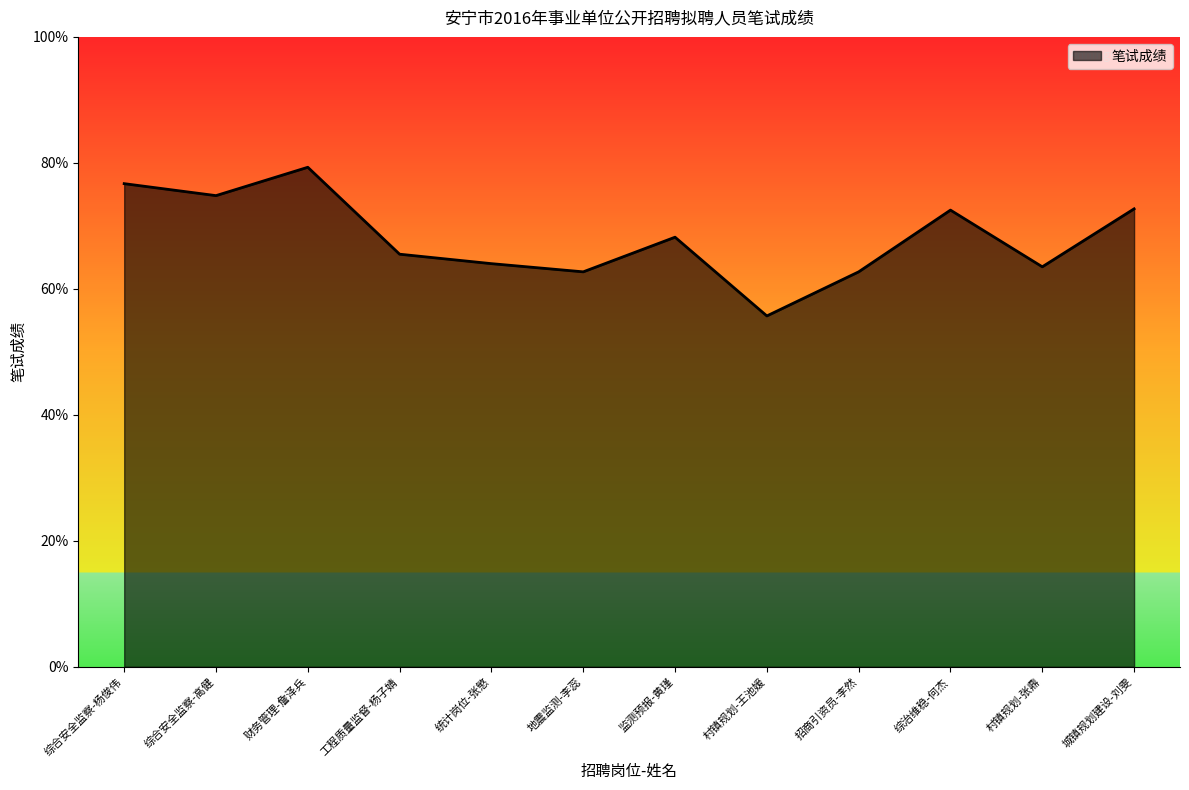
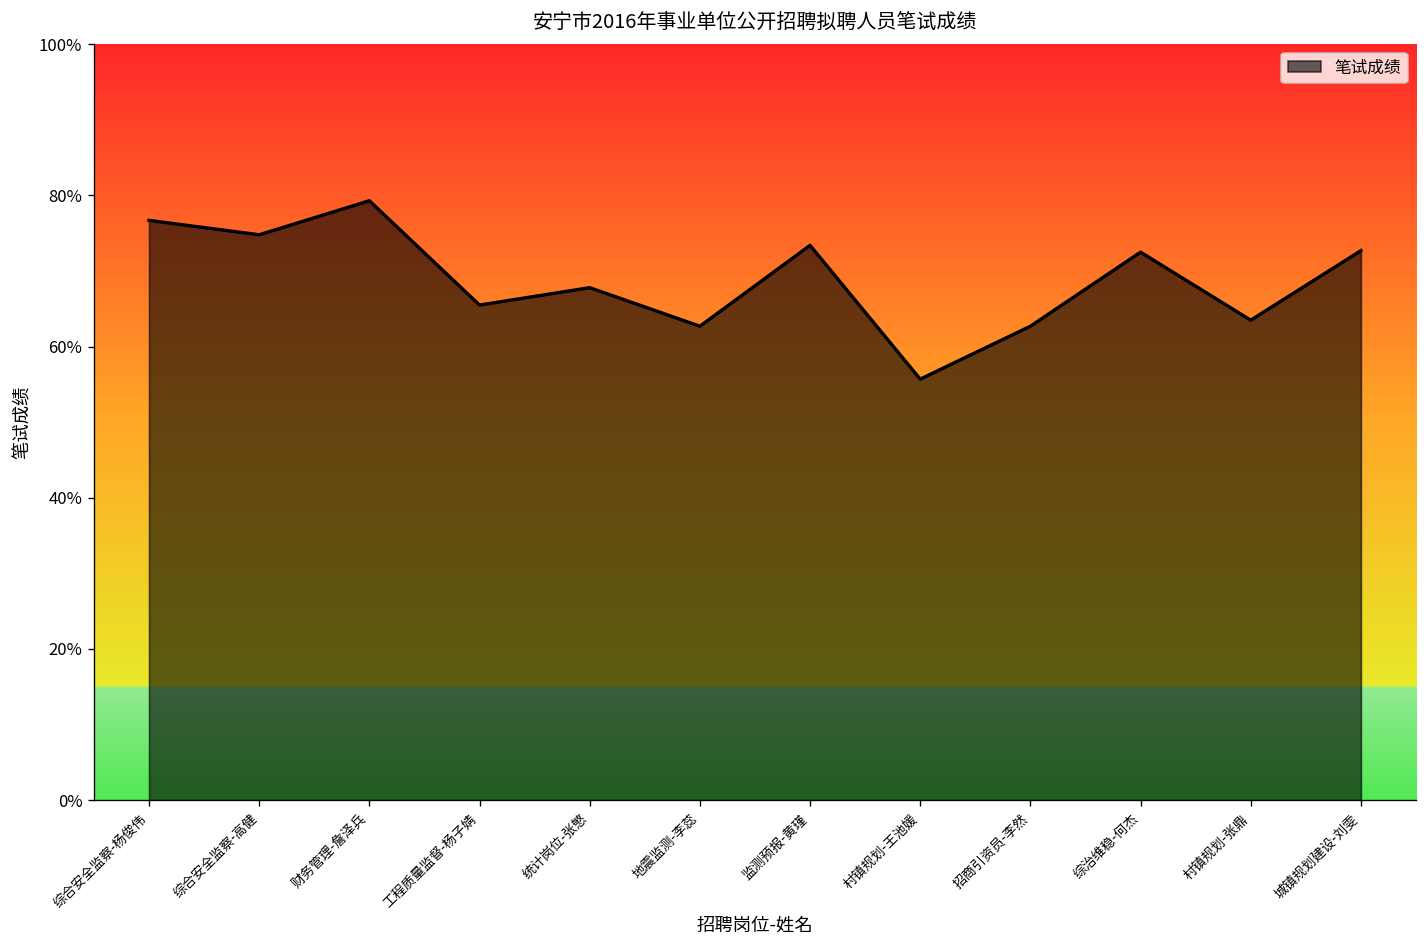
  {
    "综合安全监察-杨俊伟": "77%",
    "综合安全监察-高健": "75%",
    "财务管理-詹泽兵": "79%",
    "工程质量监督-杨子婧": "66%",
-   "统计岗位-张慜": "64%",
+   "统计岗位-张慜": "68%",
    "地震监测-李蕊": "63%",
-   "监测预报-黄瑾": "68%",
+   "监测预报-黄瑾": "73%",
    "村镇规划-王池媛": "56%",
    "招商引资员-李然": "63%",
    "综治维稳-何杰": "73%",
    "村镇规划-张鼎": "64%",
    "城镇规划建设-刘雯": "73%"
  }
